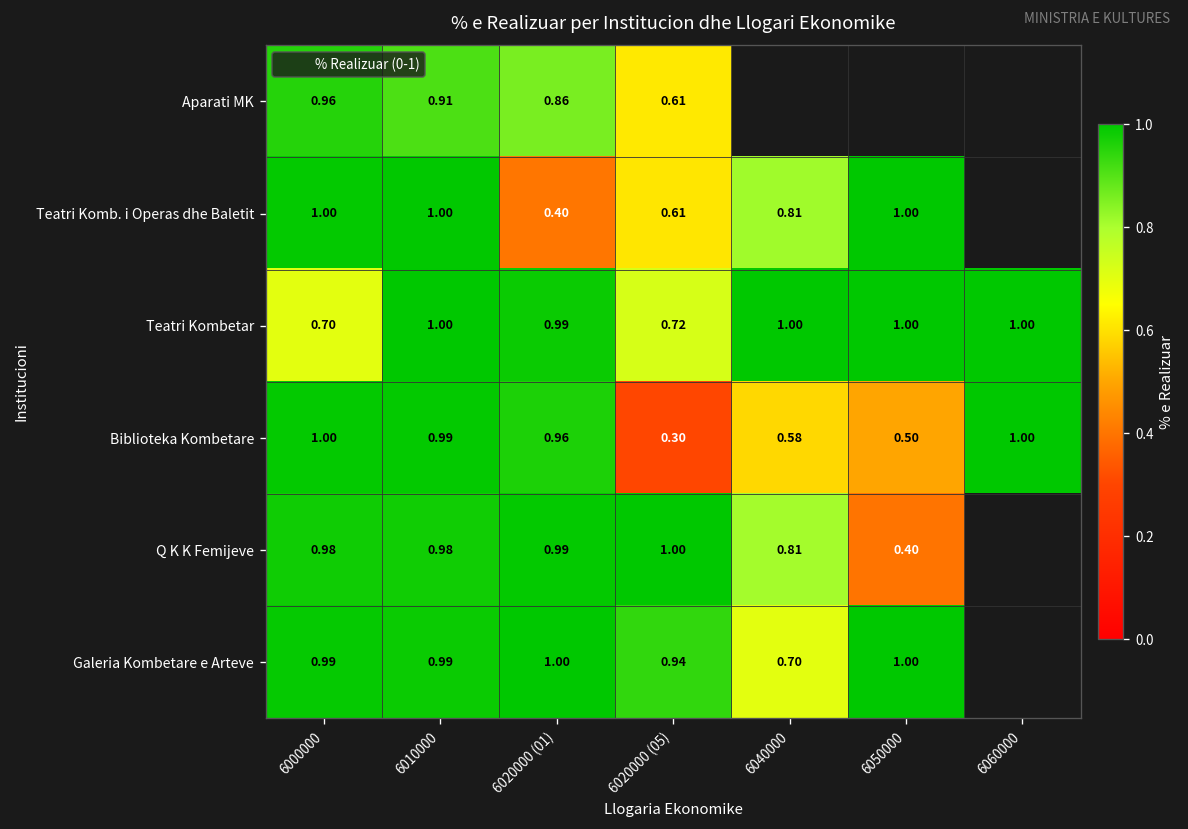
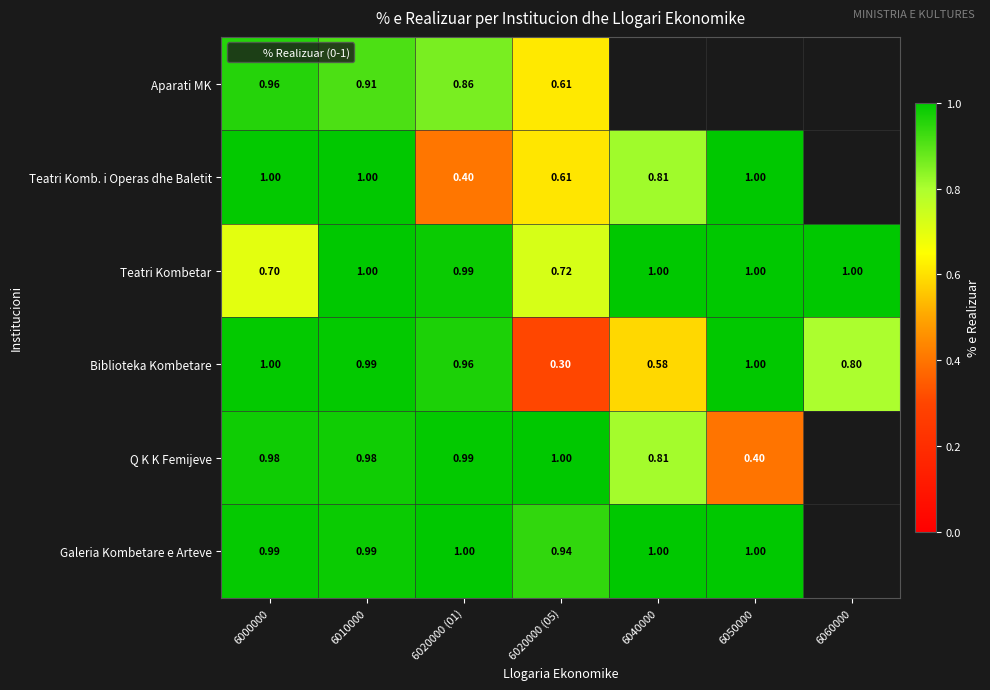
  {
    "Aparati MK": {
      "6000000": 0.96,
      "6010000": 0.91,
      "6020000 (01)": 0.86,
      "6020000 (05)": 0.61
    },
    "Teatri Komb. i Operas dhe Baletit": {
      "6000000": 1.00,
      "6010000": 1.00,
      "6020000 (01)": 0.40,
      "6020000 (05)": 0.61,
      "6040000": 0.81,
      "6050000": 1.00
    },
    "Teatri Kombetar": {
      "6000000": 0.70,
      "6010000": 1.00,
      "6020000 (01)": 0.99,
      "6020000 (05)": 0.72,
      "6040000": 1.00,
      "6050000": 1.00,
      "6060000": 1.00
    },
    "Biblioteka Kombetare": {
      "6000000": 1.00,
      "6010000": 0.99,
      "6020000 (01)": 0.96,
      "6020000 (05)": 0.30,
      "6040000": 0.58,
-     "6050000": 0.50,
-     "6060000": 1.00
+     "6050000": 1.00,
+     "6060000": 0.80
    },
    "Q K K Femijeve": {
      "6000000": 0.98,
      "6010000": 0.98,
      "6020000 (01)": 0.99,
      "6020000 (05)": 1.00,
      "6040000": 0.81,
      "6050000": 0.40
    },
    "Galeria Kombetare e Arteve": {
      "6000000": 0.99,
      "6010000": 0.99,
      "6020000 (01)": 1.00,
      "6020000 (05)": 0.94,
-     "6040000": 0.70,
+     "6040000": 1.00,
      "6050000": 1.00
    }
  }
